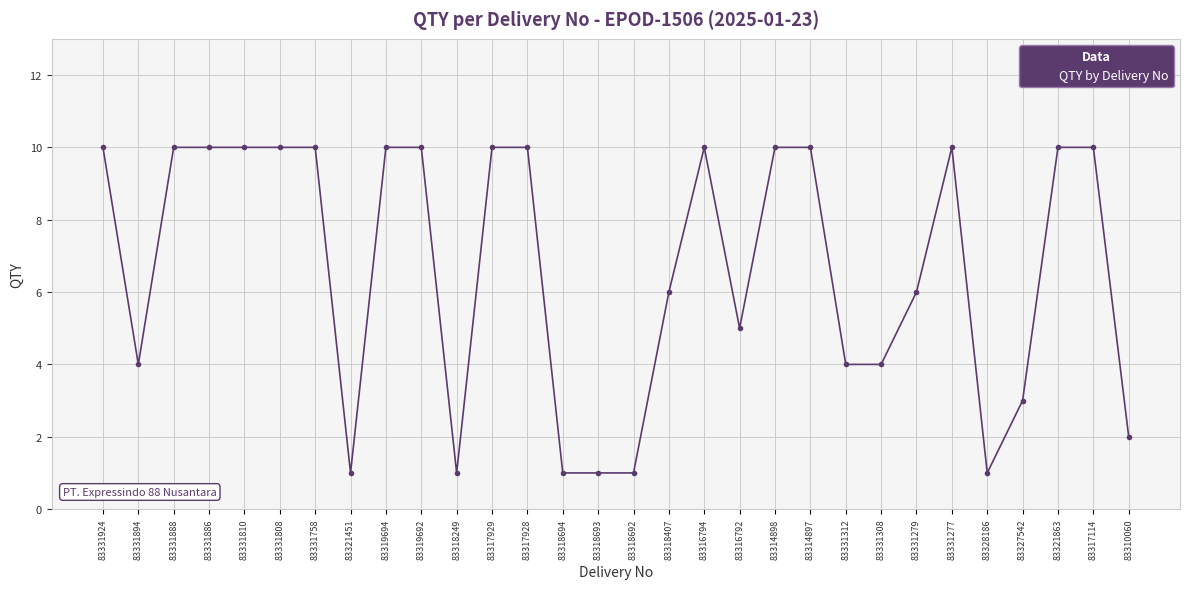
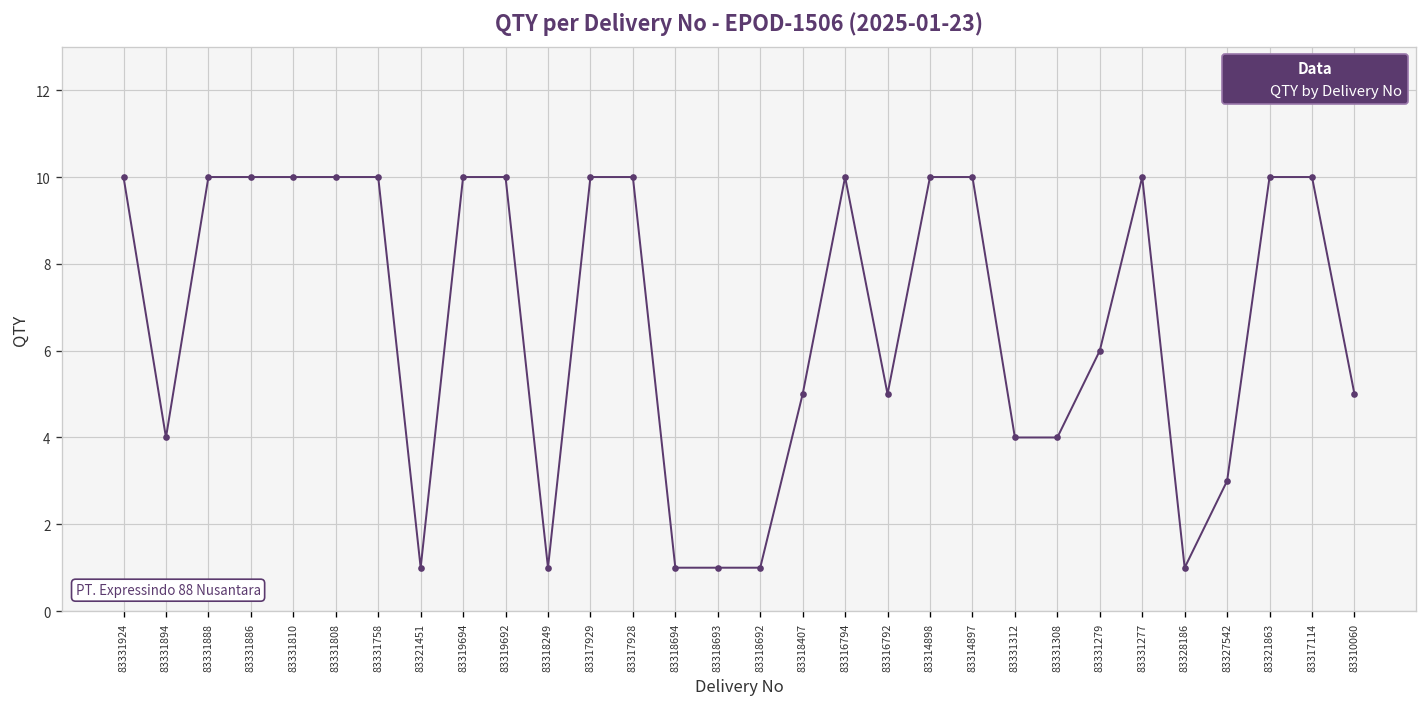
  {
    "83331924": 10,
    "83331894": 4,
    "83331888": 10,
    "83331886": 10,
    "83331810": 10,
    "83331808": 10,
    "83331758": 10,
    "83321451": 1,
    "83319694": 10,
    "83319692": 10,
    "83318249": 1,
    "83317929": 10,
    "83317928": 10,
    "83318694": 1,
    "83318693": 1,
    "83318692": 1,
-   "83318407": 6,
+   "83318407": 5,
    "83316794": 10,
    "83316792": 5,
    "83314898": 10,
    "83314897": 10,
    "83331312": 4,
    "83331308": 4,
    "83331279": 6,
    "83331277": 10,
    "83328186": 1,
    "83327542": 3,
    "83321863": 10,
    "83317114": 10,
-   "83310060": 2
+   "83310060": 5
  }
